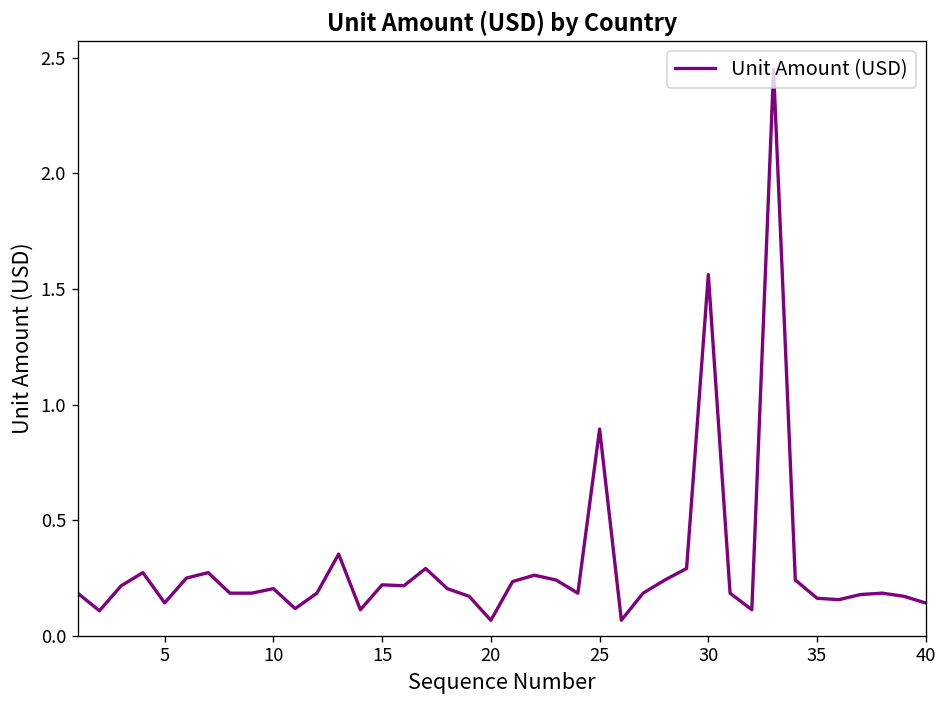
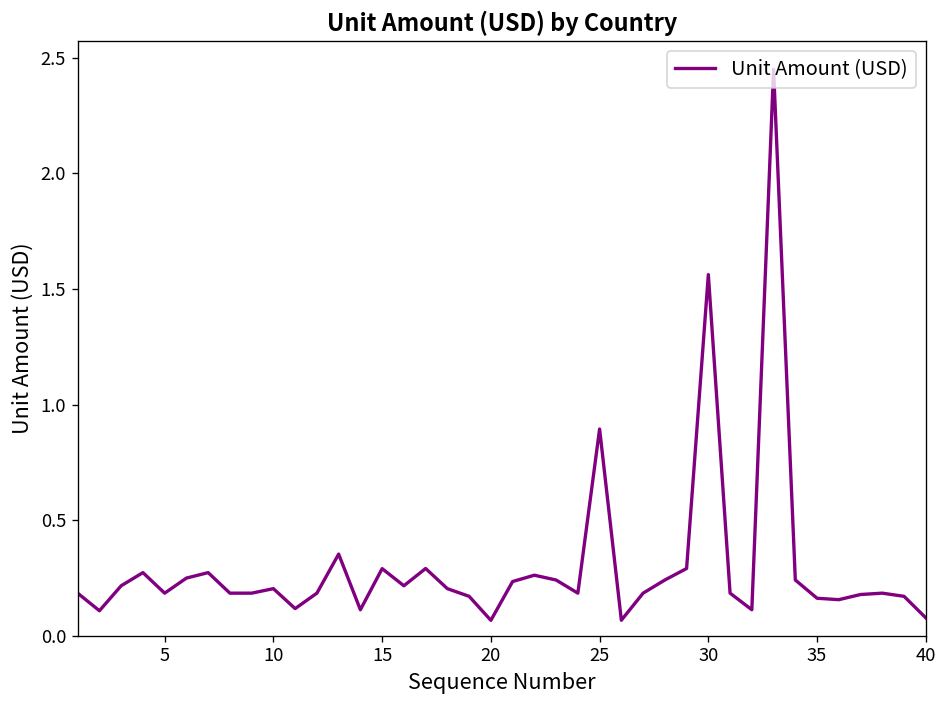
  {
-   "5": 0.14,
+   "5": 0.18,
    "10": 0.20,
-   "15": 0.22,
+   "15": 0.29,
    "20": 0.07,
    "25": 0.89,
    "30": 1.56,
    "35": 0.16,
-   "40": 0.14
+   "40": 0.08
  }
